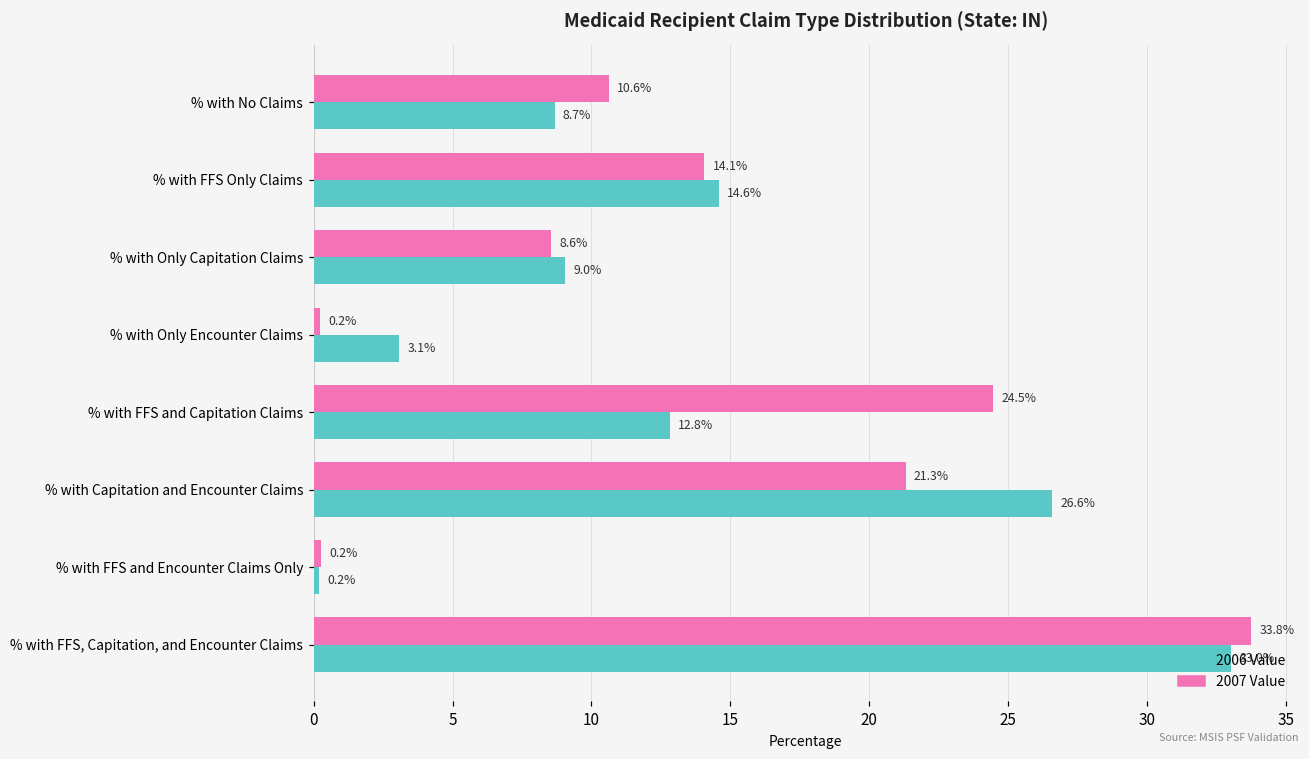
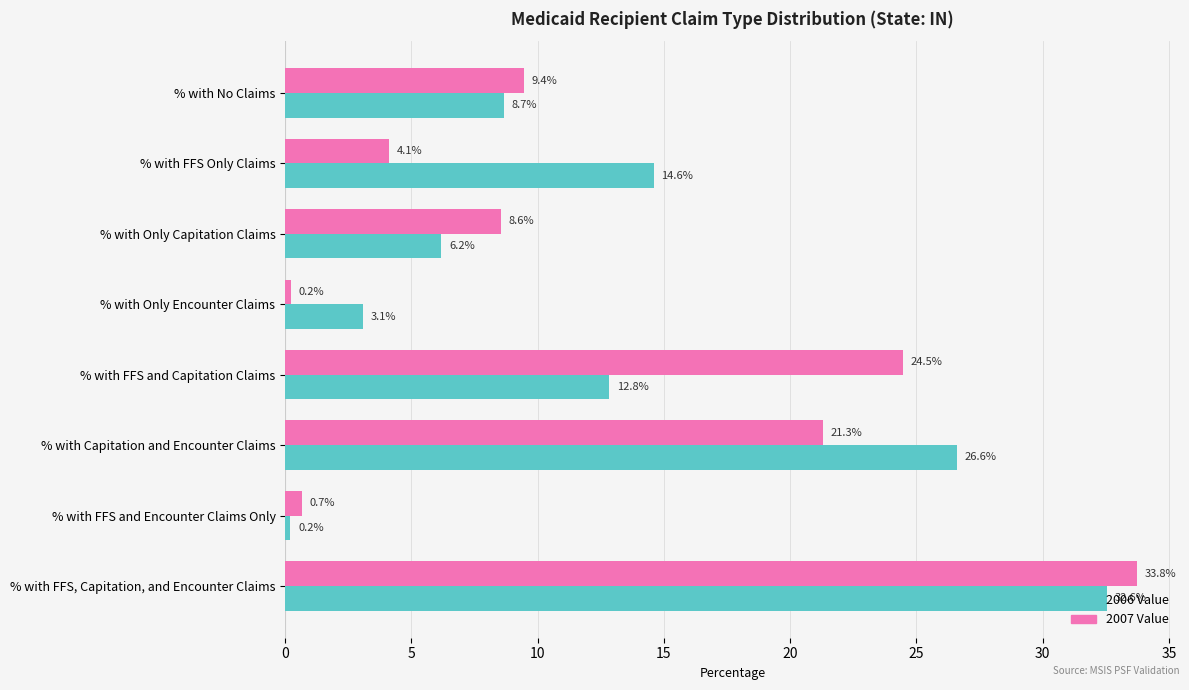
  {
    "2006 Value": {
      "% with No Claims": "8.7%",
      "% with FFS Only Claims": "14.6%",
-     "% with Only Capitation Claims": "9.0%",
+     "% with Only Capitation Claims": "6.2%",
      "% with Only Encounter Claims": "3.1%",
      "% with FFS and Capitation Claims": "12.8%",
      "% with Capitation and Encounter Claims": "26.6%",
      "% with FFS and Encounter Claims Only": "0.2%",
-     "% with FFS, Capitation, and Encounter Claims": "33.0%"
+     "% with FFS, Capitation, and Encounter Claims": "32.6%"
    },
    "2007 Value": {
-     "% with No Claims": "10.6%",
-     "% with FFS Only Claims": "14.1%",
+     "% with No Claims": "9.4%",
+     "% with FFS Only Claims": "4.1%",
      "% with Only Capitation Claims": "8.6%",
      "% with Only Encounter Claims": "0.2%",
      "% with FFS and Capitation Claims": "24.5%",
      "% with Capitation and Encounter Claims": "21.3%",
-     "% with FFS and Encounter Claims Only": "0.2%",
+     "% with FFS and Encounter Claims Only": "0.7%",
      "% with FFS, Capitation, and Encounter Claims": "33.8%"
    }
  }
